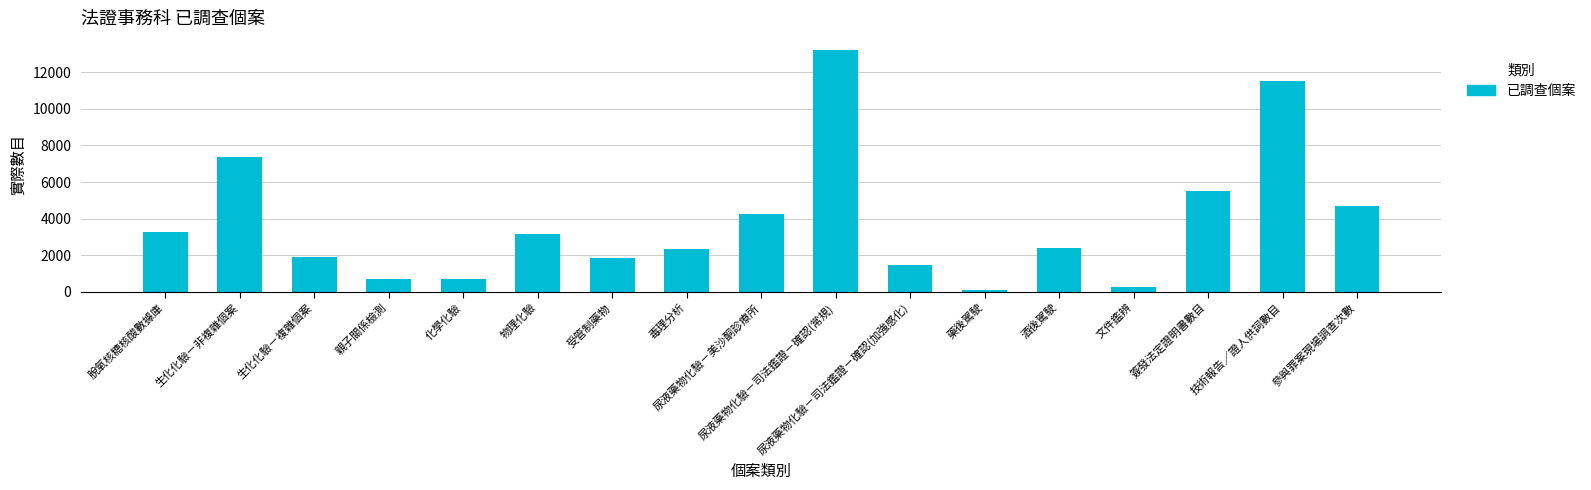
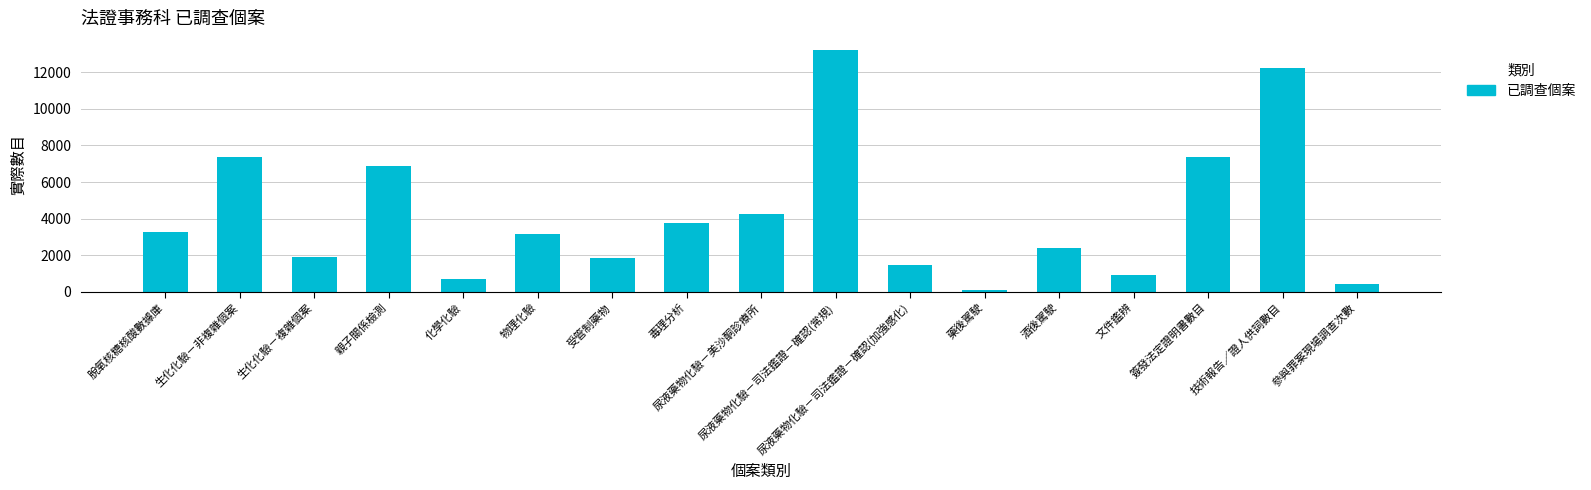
  {
    "脫氧核糖核酸數據庫": 3300,
    "生化化驗－非複雜個案": 7300,
    "生化化驗－複雜個案": 1900,
-   "親子關係檢測": 700,
+   "親子關係檢測": 6900,
    "化學化驗": 700,
    "物理化驗": 3200,
    "受管制藥物": 1800,
-   "毒理分析": 2300,
+   "毒理分析": 3700,
    "尿液藥物化驗－美沙酮診療所": 4200,
    "尿液藥物化驗－司法鑑證－確認(常規)": 13200,
    "尿液藥物化驗－司法鑑證－確認(加強感化)": 1400,
    "酒後駕駛": 2400,
-   "文件鑑辨": 200,
-   "簽發法定證明書數目": 5500,
-   "技術報告／證人供詞數目": 11500,
-   "參與罪案現場調查次數": 4700
+   "文件鑑辨": 900,
+   "簽發法定證明書數目": 7400,
+   "技術報告／證人供詞數目": 12300,
+   "參與罪案現場調查次數": 400
  }
